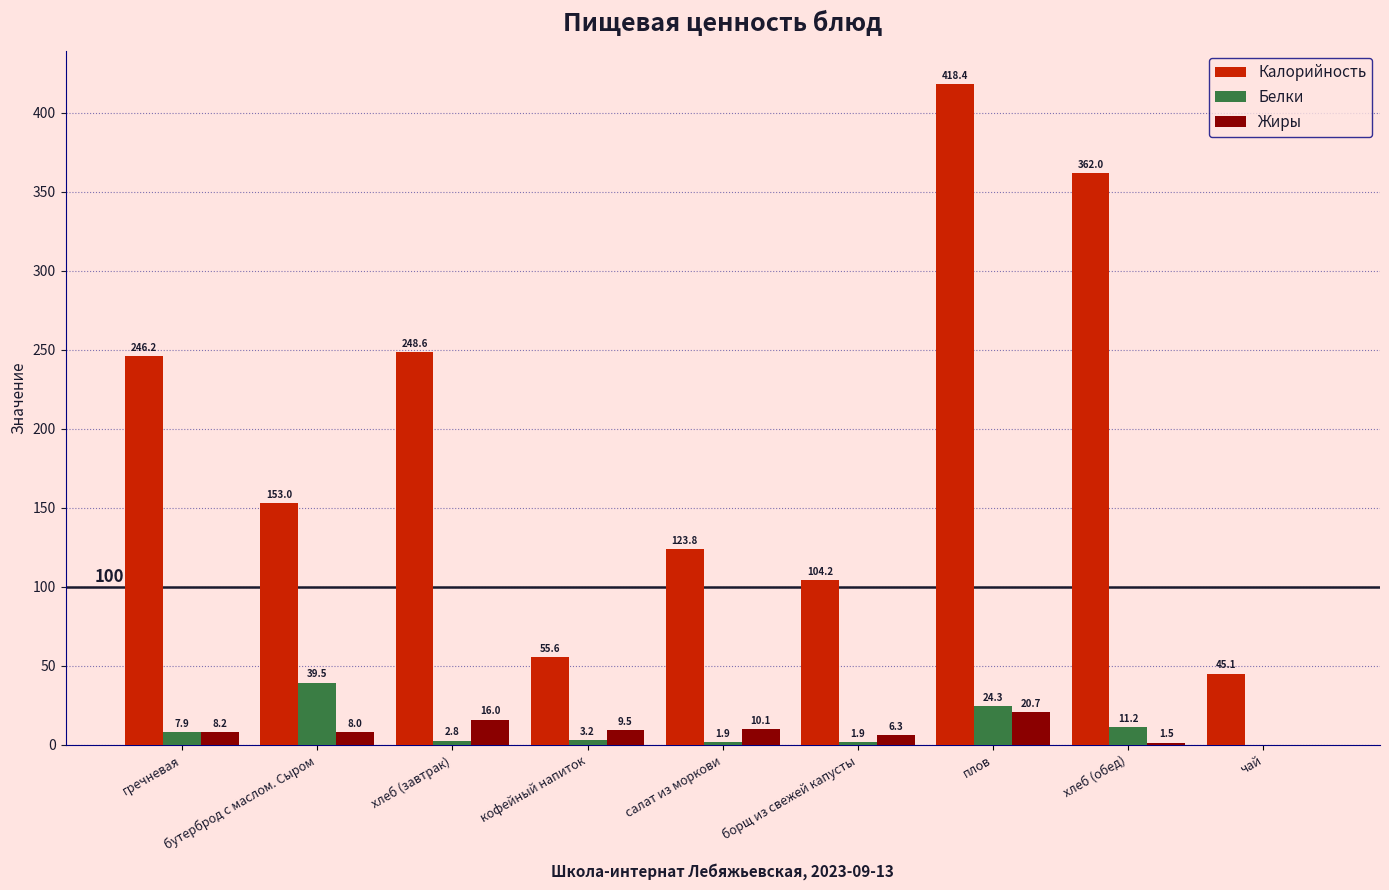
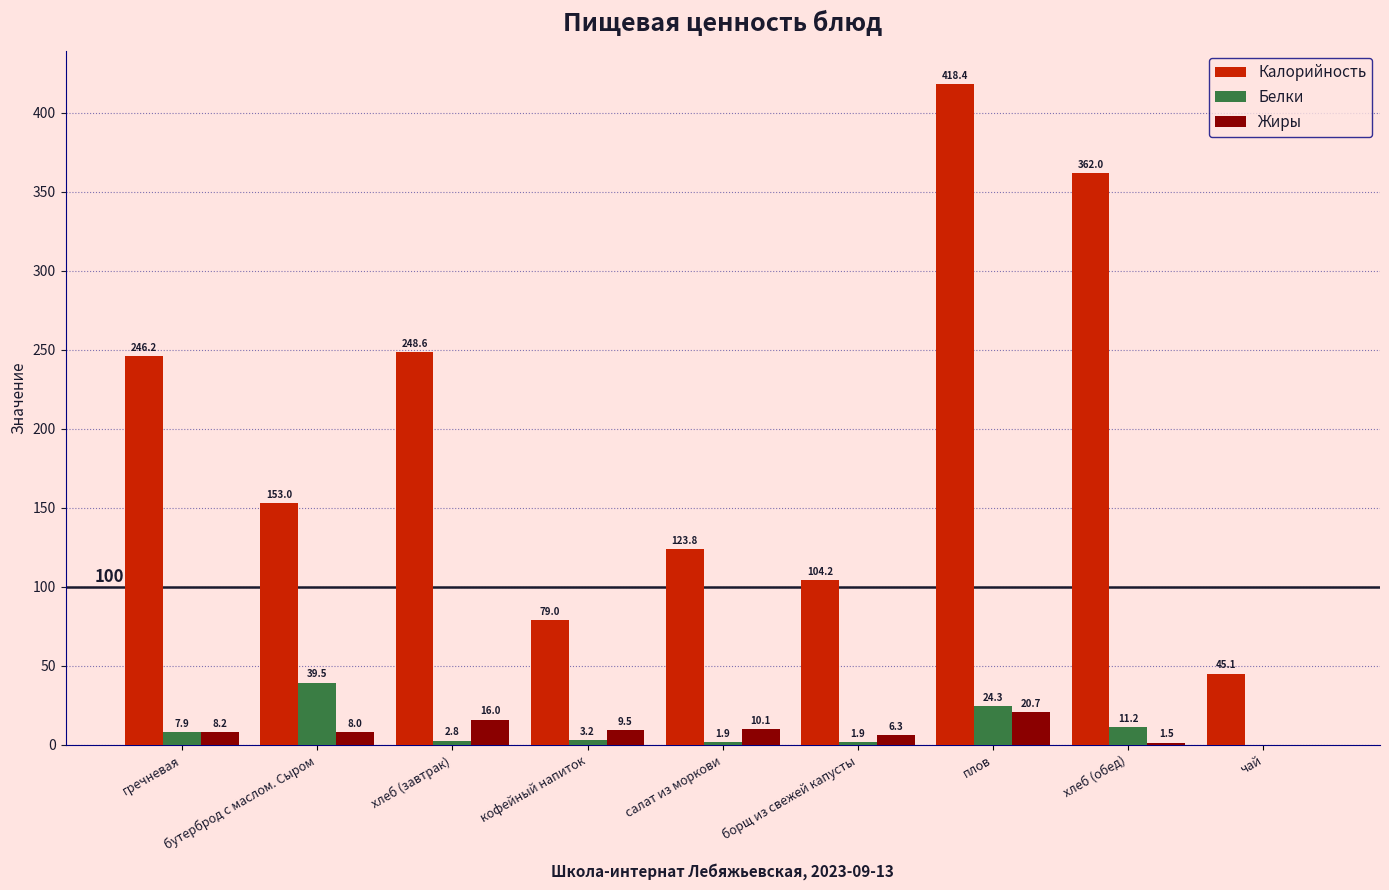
  {
    "Калорийность": {
      "гречневая": 246.2,
      "бутерброд с маслом. Сыром": 153.0,
      "хлеб (завтрак)": 248.6,
-     "кофейный напиток": 55.6,
+     "кофейный напиток": 79.0,
      "салат из моркови": 123.8,
      "борщ из свежей капусты": 104.2,
      "плов": 418.4,
      "хлеб (обед)": 362.0,
      "чай": 45.1
    },
    "Белки": {
      "гречневая": 7.9,
      "бутерброд с маслом. Сыром": 39.5,
      "хлеб (завтрак)": 2.8,
      "кофейный напиток": 3.2,
      "салат из моркови": 1.9,
      "борщ из свежей капусты": 1.9,
      "плов": 24.3,
      "хлеб (обед)": 11.2
    },
    "Жиры": {
      "гречневая": 8.2,
      "бутерброд с маслом. Сыром": 8.0,
      "хлеб (завтрак)": 16.0,
      "кофейный напиток": 9.5,
      "салат из моркови": 10.1,
      "борщ из свежей капусты": 6.3,
      "плов": 20.7,
      "хлеб (обед)": 1.5
    }
  }
